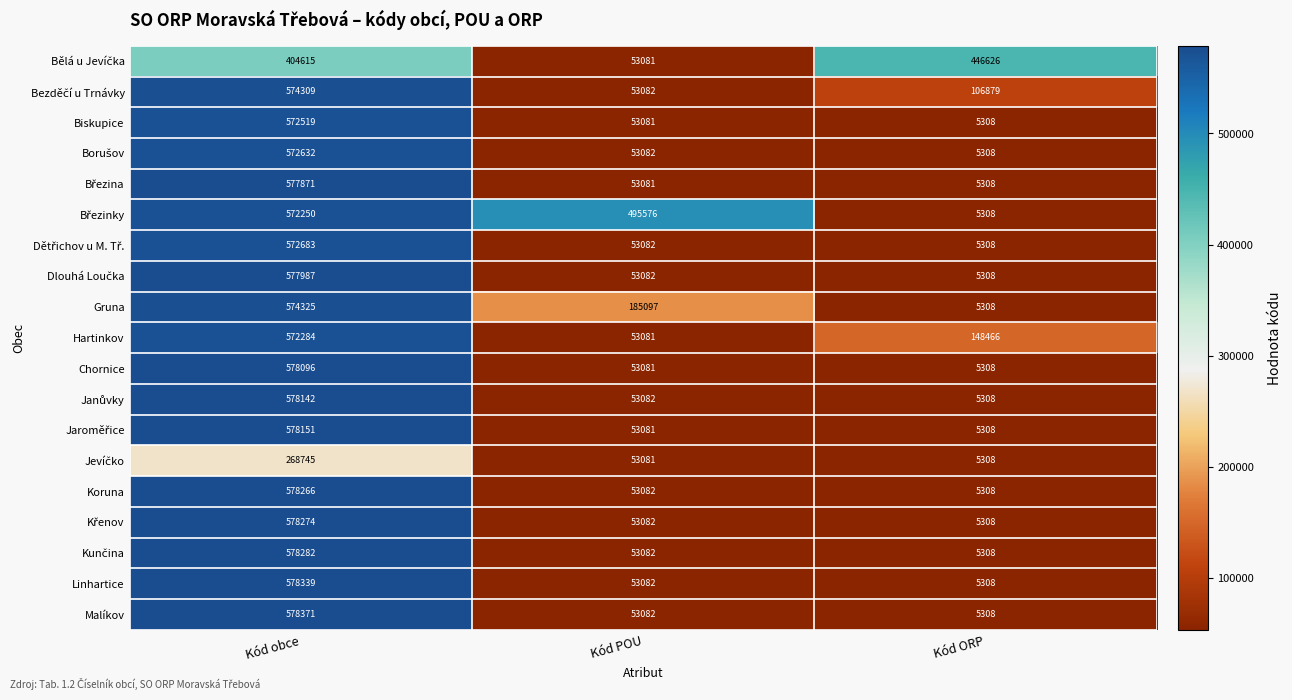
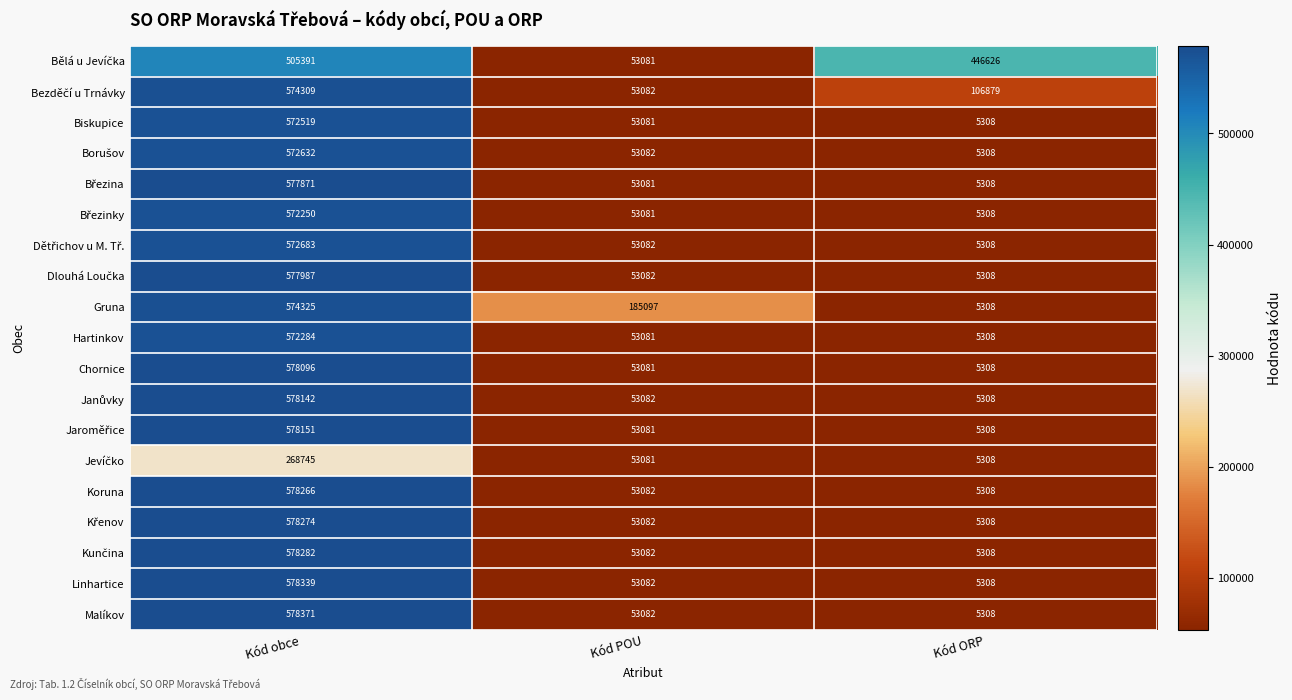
  {
    "Bělá u Jevíčka": {
-     "Kód obce": 404615,
+     "Kód obce": 505391,
      "Kód POU": 53081,
      "Kód ORP": 446626
    },
    "Bezděčí u Trnávky": {
      "Kód obce": 574309,
      "Kód POU": 53082,
      "Kód ORP": 106879
    },
    "Biskupice": {
      "Kód obce": 572519,
      "Kód POU": 53081,
      "Kód ORP": 5308
    },
    "Borušov": {
      "Kód obce": 572632,
      "Kód POU": 53082,
      "Kód ORP": 5308
    },
    "Březina": {
      "Kód obce": 577871,
      "Kód POU": 53081,
      "Kód ORP": 5308
    },
    "Březinky": {
      "Kód obce": 572250,
-     "Kód POU": 495576,
+     "Kód POU": 53081,
      "Kód ORP": 5308
    },
    "Dětřichov u M. Tř.": {
      "Kód obce": 572683,
      "Kód POU": 53082,
      "Kód ORP": 5308
    },
    "Dlouhá Loučka": {
      "Kód obce": 577987,
      "Kód POU": 53082,
      "Kód ORP": 5308
    },
    "Gruna": {
      "Kód obce": 574325,
      "Kód POU": 185097,
      "Kód ORP": 5308
    },
    "Hartinkov": {
      "Kód obce": 572284,
      "Kód POU": 53081,
-     "Kód ORP": 148466
+     "Kód ORP": 5308
    },
    "Chornice": {
      "Kód obce": 578096,
      "Kód POU": 53081,
      "Kód ORP": 5308
    },
    "Janůvky": {
      "Kód obce": 578142,
      "Kód POU": 53082,
      "Kód ORP": 5308
    },
    "Jaroměřice": {
      "Kód obce": 578151,
      "Kód POU": 53081,
      "Kód ORP": 5308
    },
    "Jevíčko": {
      "Kód obce": 268745,
      "Kód POU": 53081,
      "Kód ORP": 5308
    },
    "Koruna": {
      "Kód obce": 578266,
      "Kód POU": 53082,
      "Kód ORP": 5308
    },
    "Křenov": {
      "Kód obce": 578274,
      "Kód POU": 53082,
      "Kód ORP": 5308
    },
    "Kunčina": {
      "Kód obce": 578282,
      "Kód POU": 53082,
      "Kód ORP": 5308
    },
    "Linhartice": {
      "Kód obce": 578339,
      "Kód POU": 53082,
      "Kód ORP": 5308
    },
    "Malíkov": {
      "Kód obce": 578371,
      "Kód POU": 53082,
      "Kód ORP": 5308
    }
  }
